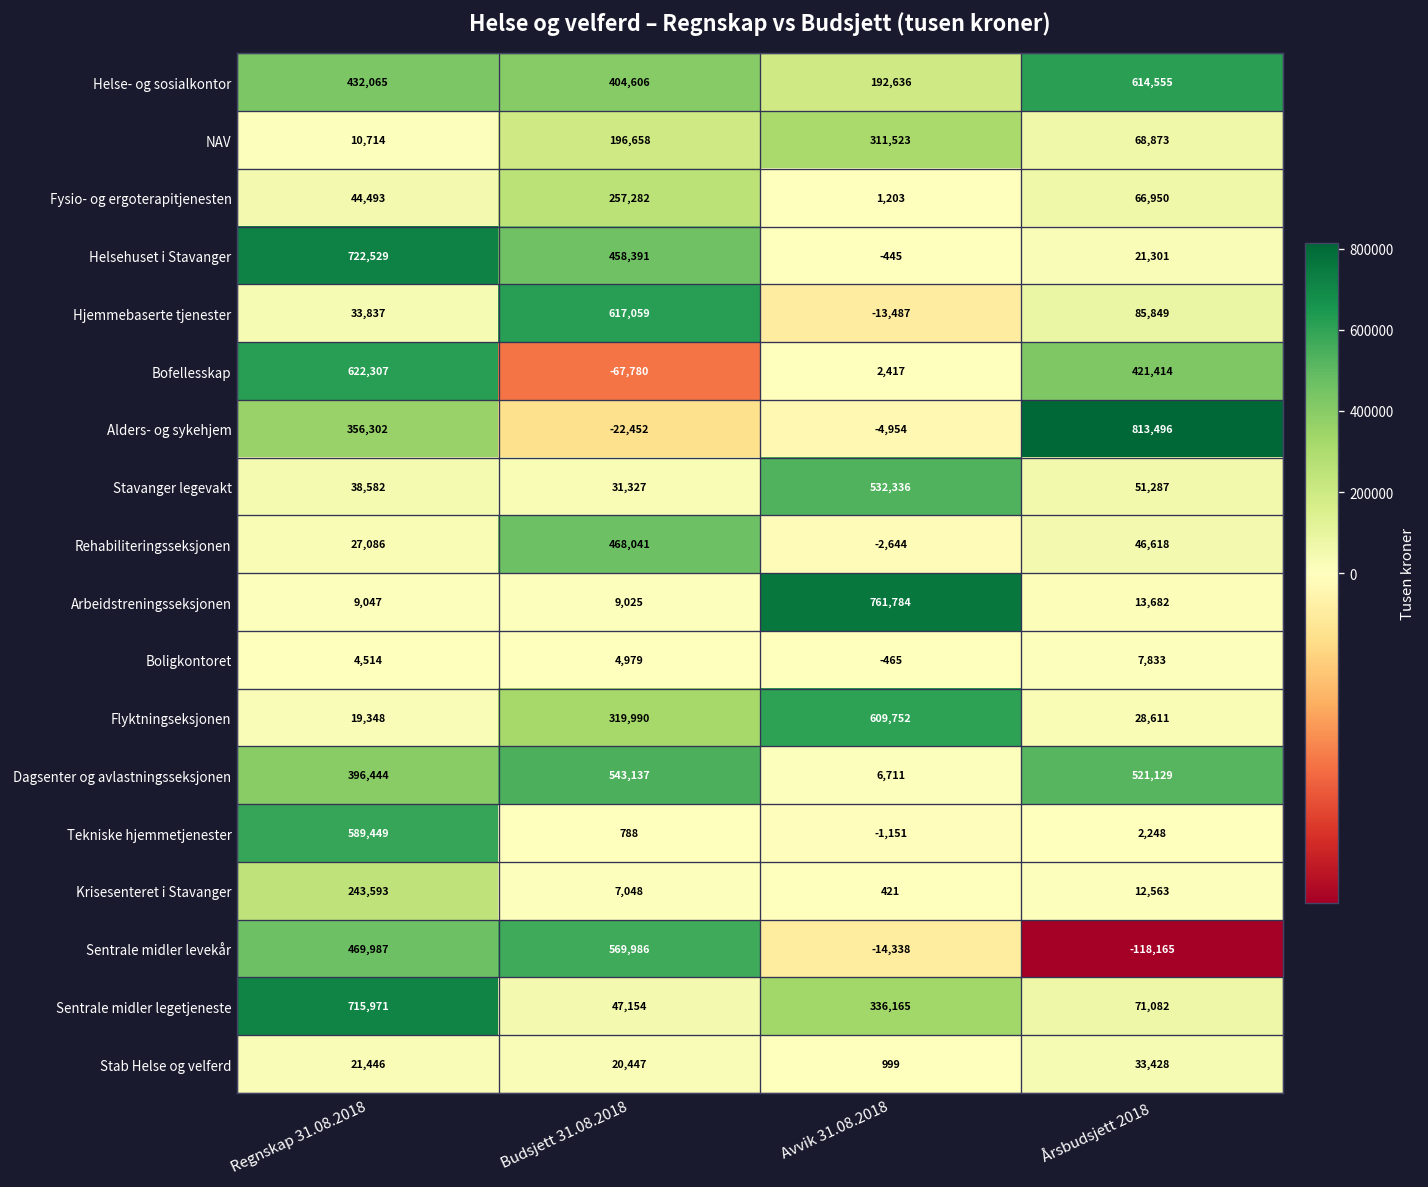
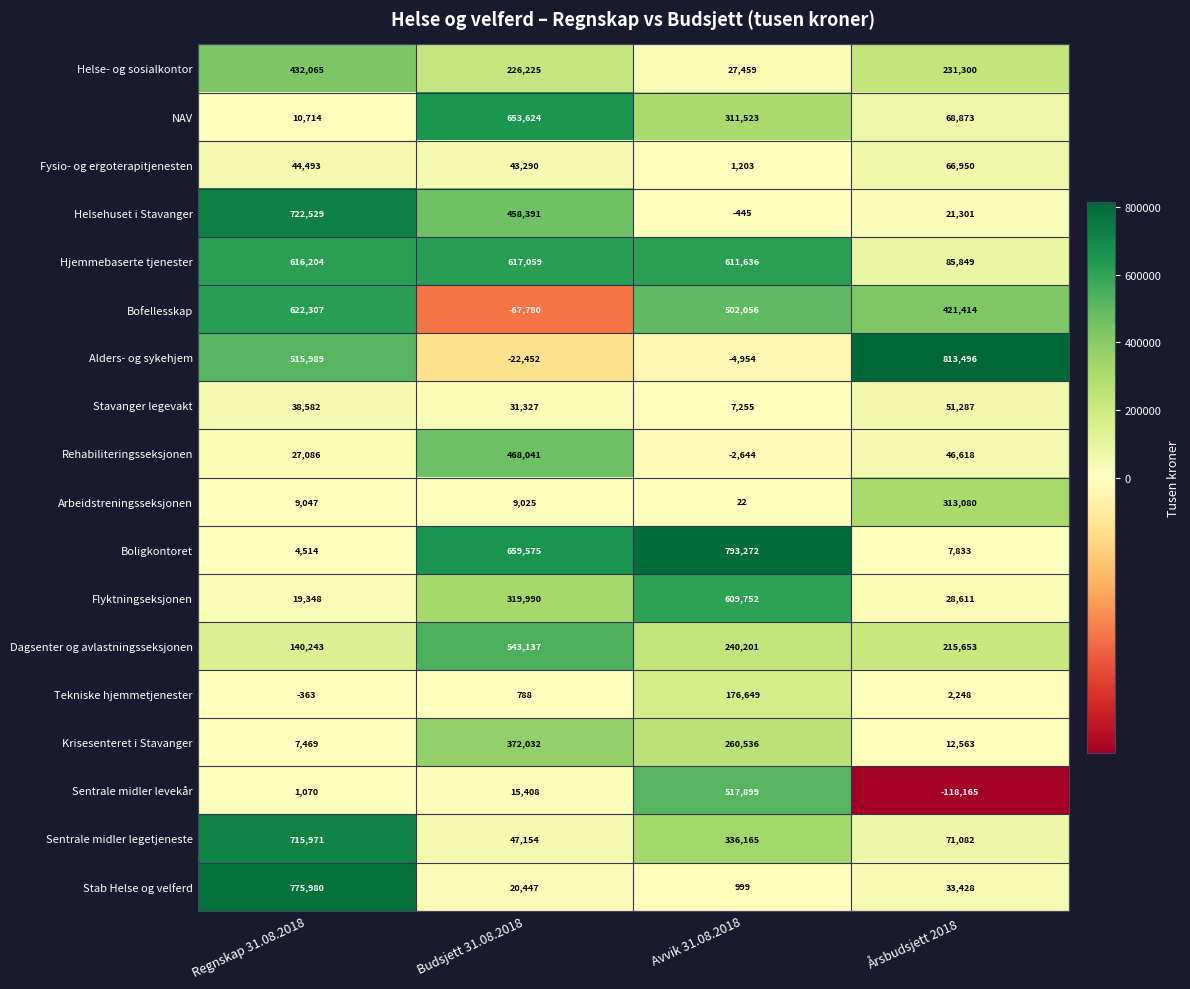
  {
    "Helse- og sosialkontor": {
      "Regnskap 31.08.2018": "432,065",
-     "Budsjett 31.08.2018": "404,606",
-     "Avvik 31.08.2018": "192,636",
-     "Årsbudsjett 2018": "614,555"
+     "Budsjett 31.08.2018": "226,225",
+     "Avvik 31.08.2018": "27,459",
+     "Årsbudsjett 2018": "231,300"
    },
    "NAV": {
      "Regnskap 31.08.2018": "10,714",
-     "Budsjett 31.08.2018": "196,658",
+     "Budsjett 31.08.2018": "653,624",
      "Avvik 31.08.2018": "311,523",
      "Årsbudsjett 2018": "68,873"
    },
    "Fysio- og ergoterapitjenesten": {
      "Regnskap 31.08.2018": "44,493",
-     "Budsjett 31.08.2018": "257,282",
+     "Budsjett 31.08.2018": "43,290",
      "Avvik 31.08.2018": "1,203",
      "Årsbudsjett 2018": "66,950"
    },
    "Helsehuset i Stavanger": {
      "Regnskap 31.08.2018": "722,529",
      "Budsjett 31.08.2018": "458,391",
      "Avvik 31.08.2018": "-445",
      "Årsbudsjett 2018": "21,301"
    },
    "Hjemmebaserte tjenester": {
-     "Regnskap 31.08.2018": "33,837",
+     "Regnskap 31.08.2018": "616,204",
      "Budsjett 31.08.2018": "617,059",
-     "Avvik 31.08.2018": "-13,487",
+     "Avvik 31.08.2018": "611,636",
      "Årsbudsjett 2018": "85,849"
    },
    "Bofellesskap": {
      "Regnskap 31.08.2018": "622,307",
      "Budsjett 31.08.2018": "-67,780",
-     "Avvik 31.08.2018": "2,417",
+     "Avvik 31.08.2018": "502,056",
      "Årsbudsjett 2018": "421,414"
    },
    "Alders- og sykehjem": {
-     "Regnskap 31.08.2018": "356,302",
+     "Regnskap 31.08.2018": "515,989",
      "Budsjett 31.08.2018": "-22,452",
      "Avvik 31.08.2018": "-4,954",
      "Årsbudsjett 2018": "813,496"
    },
    "Stavanger legevakt": {
      "Regnskap 31.08.2018": "38,582",
      "Budsjett 31.08.2018": "31,327",
-     "Avvik 31.08.2018": "532,336",
+     "Avvik 31.08.2018": "7,255",
      "Årsbudsjett 2018": "51,287"
    },
    "Rehabiliteringsseksjonen": {
      "Regnskap 31.08.2018": "27,086",
      "Budsjett 31.08.2018": "468,041",
      "Avvik 31.08.2018": "-2,644",
      "Årsbudsjett 2018": "46,618"
    },
    "Arbeidstreningsseksjonen": {
      "Regnskap 31.08.2018": "9,047",
      "Budsjett 31.08.2018": "9,025",
-     "Avvik 31.08.2018": "761,784",
-     "Årsbudsjett 2018": "13,682"
+     "Avvik 31.08.2018": "22",
+     "Årsbudsjett 2018": "313,080"
    },
    "Boligkontoret": {
      "Regnskap 31.08.2018": "4,514",
-     "Budsjett 31.08.2018": "4,979",
-     "Avvik 31.08.2018": "-465",
+     "Budsjett 31.08.2018": "659,575",
+     "Avvik 31.08.2018": "793,272",
      "Årsbudsjett 2018": "7,833"
    },
    "Flyktningseksjonen": {
      "Regnskap 31.08.2018": "19,348",
      "Budsjett 31.08.2018": "319,990",
      "Avvik 31.08.2018": "609,752",
      "Årsbudsjett 2018": "28,611"
    },
    "Dagsenter og avlastningsseksjonen": {
-     "Regnskap 31.08.2018": "396,444",
+     "Regnskap 31.08.2018": "140,243",
      "Budsjett 31.08.2018": "543,137",
-     "Avvik 31.08.2018": "6,711",
-     "Årsbudsjett 2018": "521,129"
+     "Avvik 31.08.2018": "240,201",
+     "Årsbudsjett 2018": "215,653"
    },
    "Tekniske hjemmetjenester": {
-     "Regnskap 31.08.2018": "589,449",
+     "Regnskap 31.08.2018": "-363",
      "Budsjett 31.08.2018": "788",
-     "Avvik 31.08.2018": "-1,151",
+     "Avvik 31.08.2018": "176,649",
      "Årsbudsjett 2018": "2,248"
    },
    "Krisesenteret i Stavanger": {
-     "Regnskap 31.08.2018": "243,593",
-     "Budsjett 31.08.2018": "7,048",
-     "Avvik 31.08.2018": "421",
+     "Regnskap 31.08.2018": "7,469",
+     "Budsjett 31.08.2018": "372,032",
+     "Avvik 31.08.2018": "260,536",
      "Årsbudsjett 2018": "12,563"
    },
    "Sentrale midler levekår": {
-     "Regnskap 31.08.2018": "469,987",
-     "Budsjett 31.08.2018": "569,986",
-     "Avvik 31.08.2018": "-14,338",
+     "Regnskap 31.08.2018": "1,070",
+     "Budsjett 31.08.2018": "15,408",
+     "Avvik 31.08.2018": "517,899",
      "Årsbudsjett 2018": "-118,165"
    },
    "Sentrale midler legetjeneste": {
      "Regnskap 31.08.2018": "715,971",
      "Budsjett 31.08.2018": "47,154",
      "Avvik 31.08.2018": "336,165",
      "Årsbudsjett 2018": "71,082"
    },
    "Stab Helse og velferd": {
-     "Regnskap 31.08.2018": "21,446",
+     "Regnskap 31.08.2018": "775,980",
      "Budsjett 31.08.2018": "20,447",
      "Avvik 31.08.2018": "999",
      "Årsbudsjett 2018": "33,428"
    }
  }
